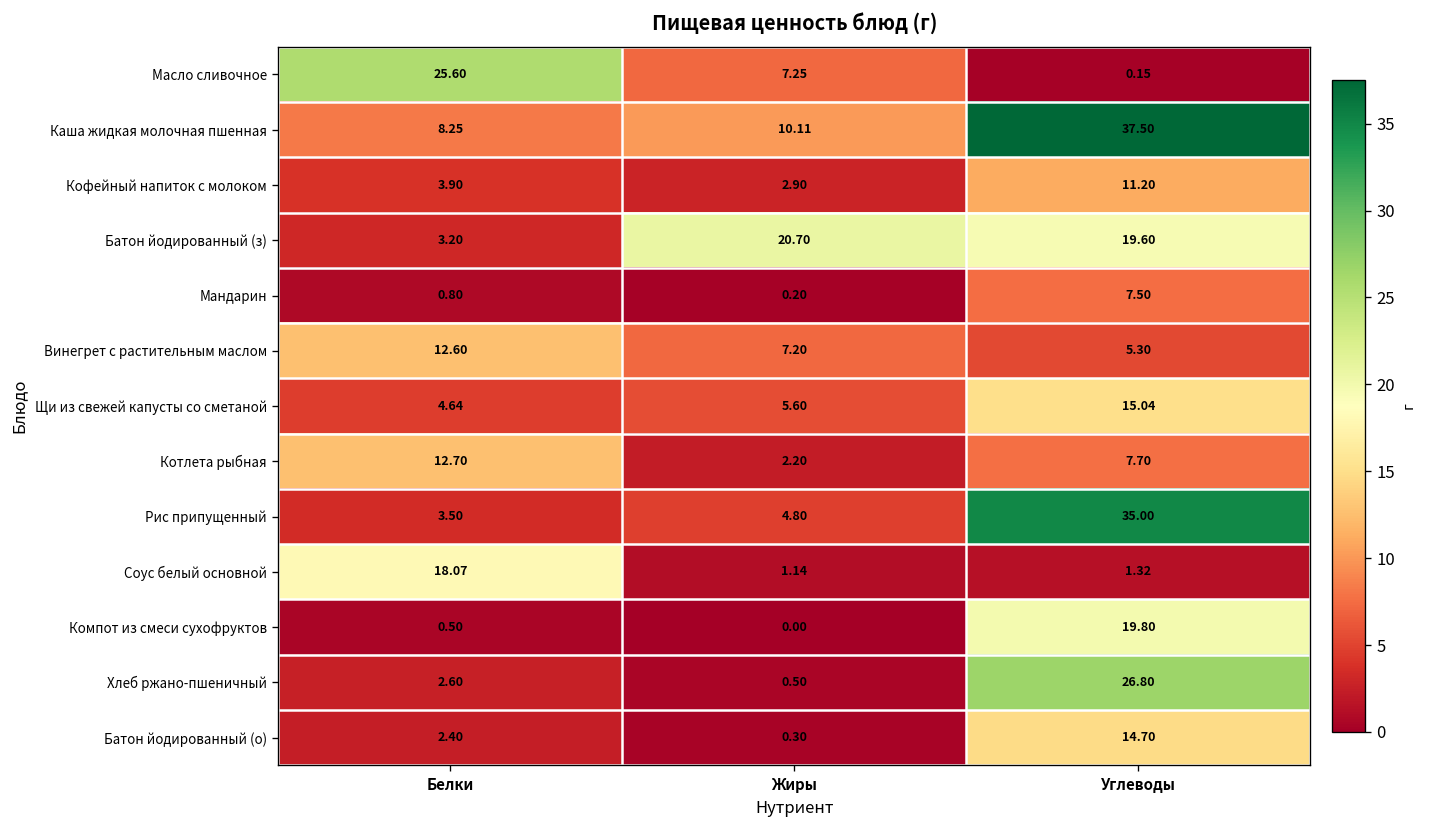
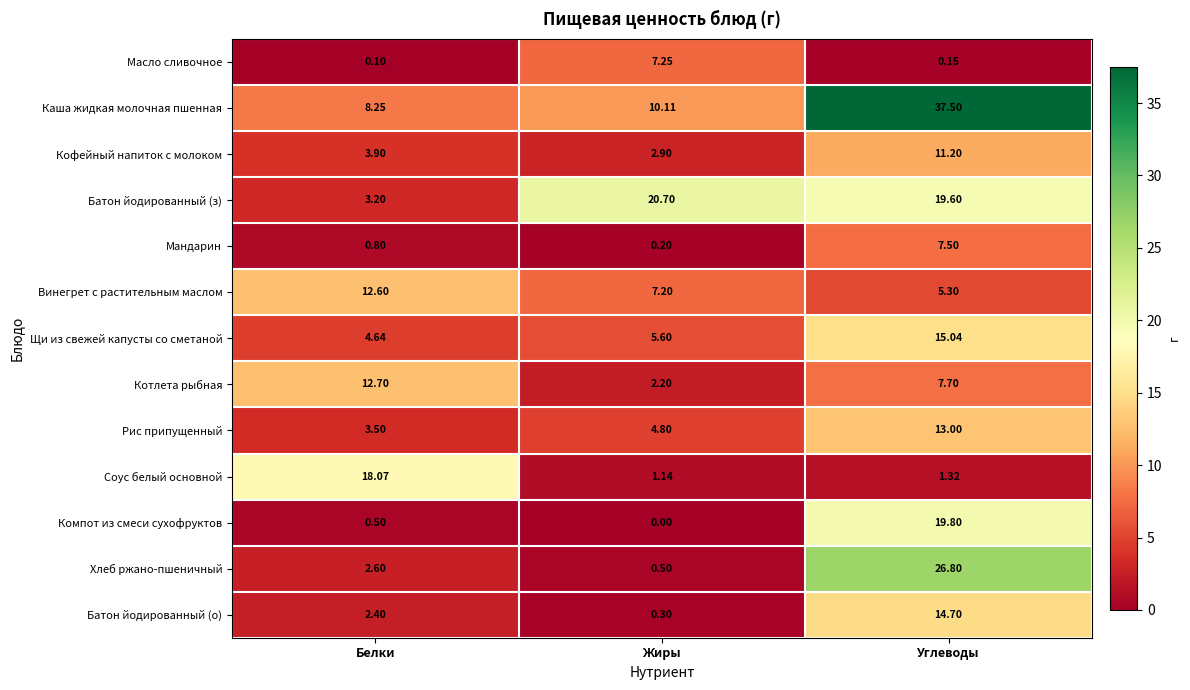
  {
    "Масло сливочное": {
-     "Белки": 25.60,
+     "Белки": 0.10,
      "Жиры": 7.25,
      "Углеводы": 0.15
    },
    "Каша жидкая молочная пшенная": {
      "Белки": 8.25,
      "Жиры": 10.11,
      "Углеводы": 37.50
    },
    "Кофейный напиток с молоком": {
      "Белки": 3.90,
      "Жиры": 2.90,
      "Углеводы": 11.20
    },
    "Батон йодированный (з)": {
      "Белки": 3.20,
      "Жиры": 20.70,
      "Углеводы": 19.60
    },
    "Мандарин": {
      "Белки": 0.80,
      "Жиры": 0.20,
      "Углеводы": 7.50
    },
    "Винегрет с растительным маслом": {
      "Белки": 12.60,
      "Жиры": 7.20,
      "Углеводы": 5.30
    },
    "Щи из свежей капусты со сметаной": {
      "Белки": 4.64,
      "Жиры": 5.60,
      "Углеводы": 15.04
    },
    "Котлета рыбная": {
      "Белки": 12.70,
      "Жиры": 2.20,
      "Углеводы": 7.70
    },
    "Рис припущенный": {
      "Белки": 3.50,
      "Жиры": 4.80,
-     "Углеводы": 35.00
+     "Углеводы": 13.00
    },
    "Соус белый основной": {
      "Белки": 18.07,
      "Жиры": 1.14,
      "Углеводы": 1.32
    },
    "Компот из смеси сухофруктов": {
      "Белки": 0.50,
      "Жиры": 0.00,
      "Углеводы": 19.80
    },
    "Хлеб ржано-пшеничный": {
      "Белки": 2.60,
      "Жиры": 0.50,
      "Углеводы": 26.80
    },
    "Батон йодированный (о)": {
      "Белки": 2.40,
      "Жиры": 0.30,
      "Углеводы": 14.70
    }
  }
